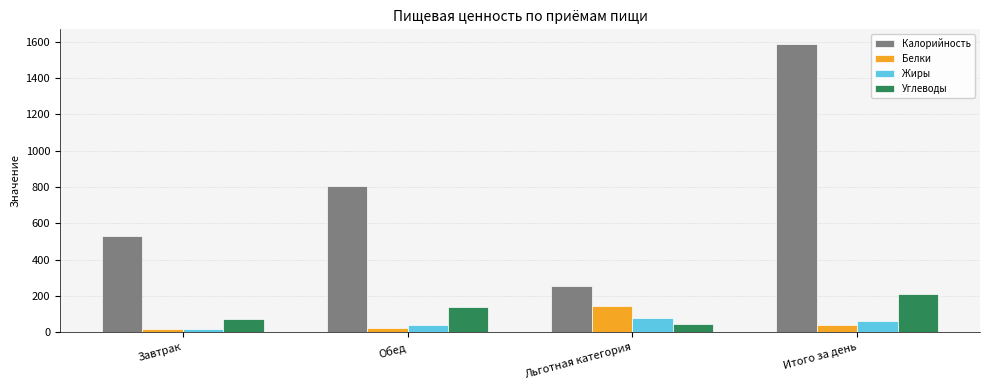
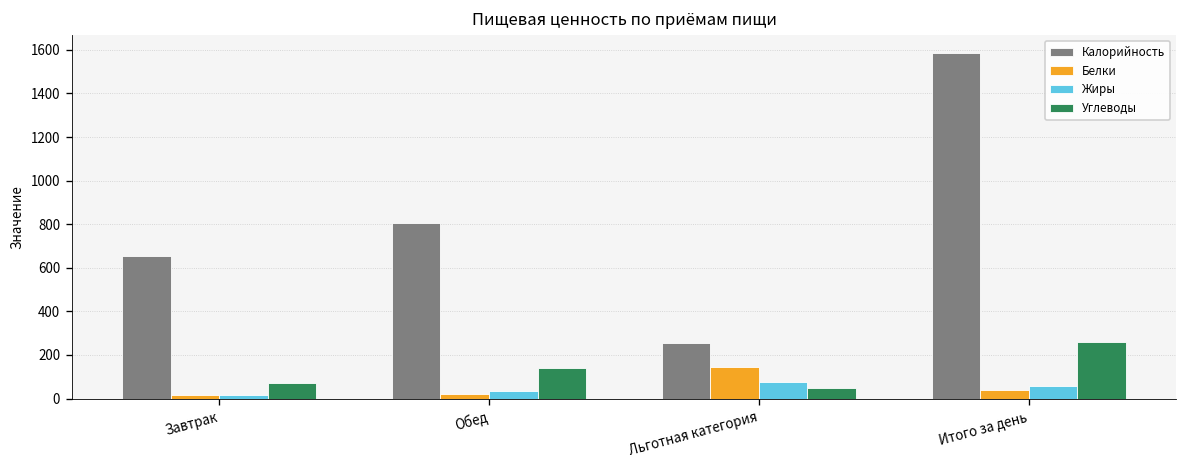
  {
    "Калорийность": {
-     "Завтрак": 530,
+     "Завтрак": 650,
      "Обед": 800,
      "Льготная категория": 250,
      "Итого за день": 1590
    },
    "Белки": {
      "Завтрак": 20,
      "Обед": 20,
      "Льготная категория": 140,
      "Итого за день": 40
    },
    "Жиры": {
      "Завтрак": 20,
      "Обед": 40,
      "Льготная категория": 80,
      "Итого за день": 60
    },
    "Углеводы": {
      "Завтрак": 70,
      "Обед": 140,
      "Льготная категория": 50,
-     "Итого за день": 210
+     "Итого за день": 260
    }
  }
